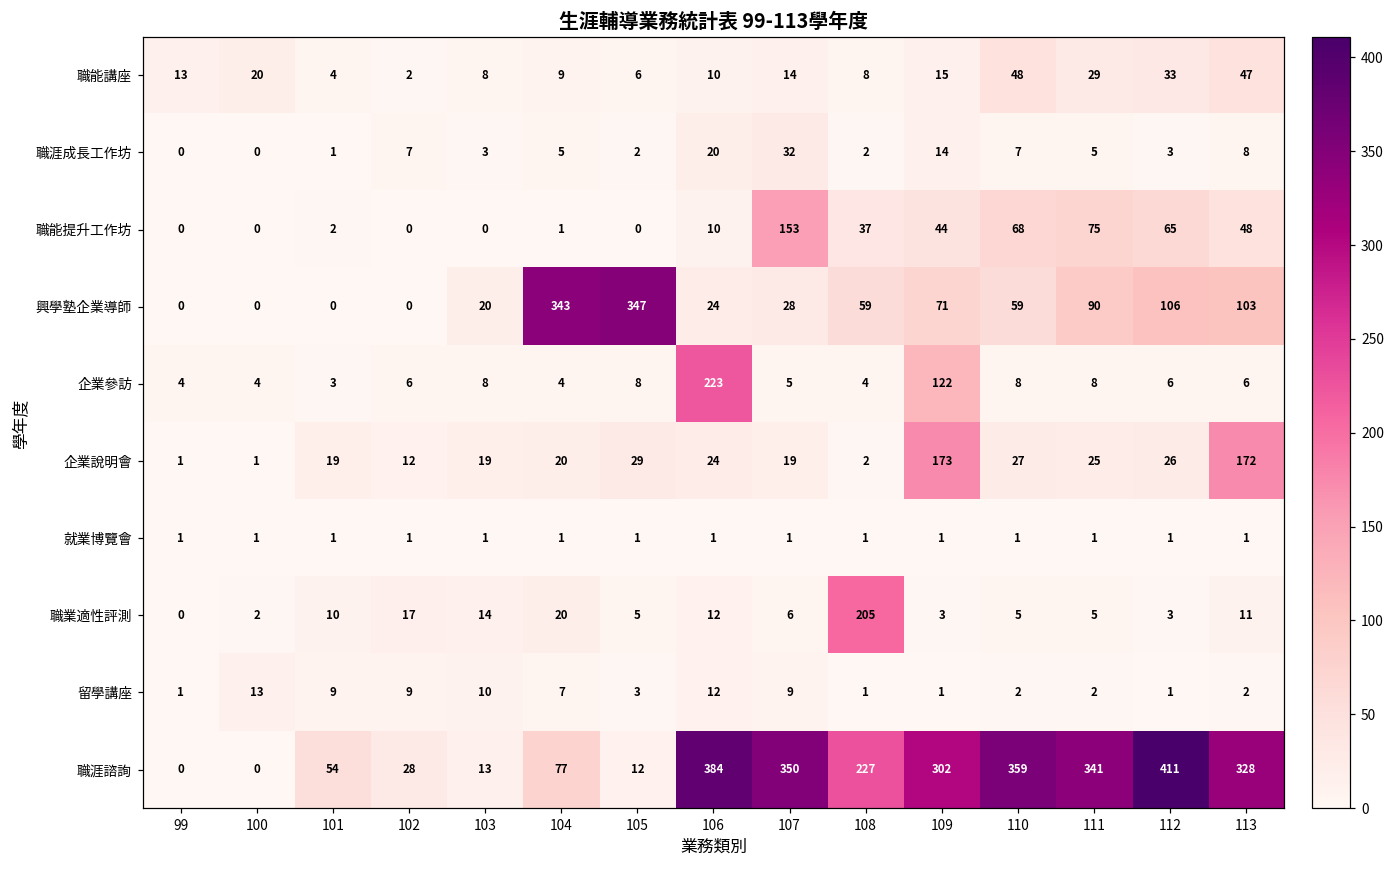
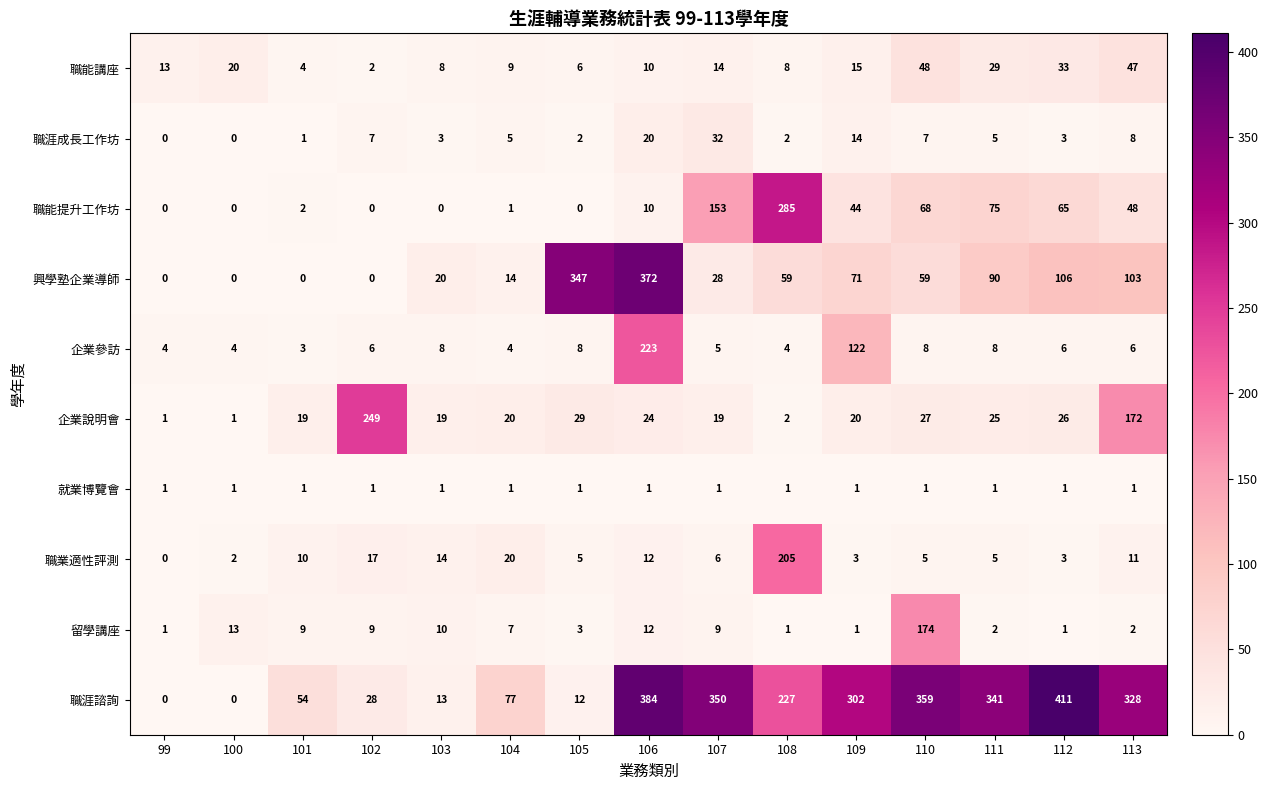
  {
    "職能講座": {
      "99": 13,
      "100": 20,
      "101": 4,
      "102": 2,
      "103": 8,
      "104": 9,
      "105": 6,
      "106": 10,
      "107": 14,
      "108": 8,
      "109": 15,
      "110": 48,
      "111": 29,
      "112": 33,
      "113": 47
    },
    "職涯成長工作坊": {
      "99": 0,
      "100": 0,
      "101": 1,
      "102": 7,
      "103": 3,
      "104": 5,
      "105": 2,
      "106": 20,
      "107": 32,
      "108": 2,
      "109": 14,
      "110": 7,
      "111": 5,
      "112": 3,
      "113": 8
    },
    "職能提升工作坊": {
      "99": 0,
      "100": 0,
      "101": 2,
      "102": 0,
      "103": 0,
      "104": 1,
      "105": 0,
      "106": 10,
      "107": 153,
-     "108": 37,
+     "108": 285,
      "109": 44,
      "110": 68,
      "111": 75,
      "112": 65,
      "113": 48
    },
    "興學塾企業導師": {
      "99": 0,
      "100": 0,
      "101": 0,
      "102": 0,
      "103": 20,
-     "104": 343,
+     "104": 14,
      "105": 347,
-     "106": 24,
+     "106": 372,
      "107": 28,
      "108": 59,
      "109": 71,
      "110": 59,
      "111": 90,
      "112": 106,
      "113": 103
    },
    "企業參訪": {
      "99": 4,
      "100": 4,
      "101": 3,
      "102": 6,
      "103": 8,
      "104": 4,
      "105": 8,
      "106": 223,
      "107": 5,
      "108": 4,
      "109": 122,
      "110": 8,
      "111": 8,
      "112": 6,
      "113": 6
    },
    "企業說明會": {
      "99": 1,
      "100": 1,
      "101": 19,
-     "102": 12,
+     "102": 249,
      "103": 19,
      "104": 20,
      "105": 29,
      "106": 24,
      "107": 19,
      "108": 2,
-     "109": 173,
+     "109": 20,
      "110": 27,
      "111": 25,
      "112": 26,
      "113": 172
    },
    "就業博覽會": {
      "99": 1,
      "100": 1,
      "101": 1,
      "102": 1,
      "103": 1,
      "104": 1,
      "105": 1,
      "106": 1,
      "107": 1,
      "108": 1,
      "109": 1,
      "110": 1,
      "111": 1,
      "112": 1,
      "113": 1
    },
    "職業適性評測": {
      "99": 0,
      "100": 2,
      "101": 10,
      "102": 17,
      "103": 14,
      "104": 20,
      "105": 5,
      "106": 12,
      "107": 6,
      "108": 205,
      "109": 3,
      "110": 5,
      "111": 5,
      "112": 3,
      "113": 11
    },
    "留學講座": {
      "99": 1,
      "100": 13,
      "101": 9,
      "102": 9,
      "103": 10,
      "104": 7,
      "105": 3,
      "106": 12,
      "107": 9,
      "108": 1,
      "109": 1,
-     "110": 2,
+     "110": 174,
      "111": 2,
      "112": 1,
      "113": 2
    },
    "職涯諮詢": {
      "99": 0,
      "100": 0,
      "101": 54,
      "102": 28,
      "103": 13,
      "104": 77,
      "105": 12,
      "106": 384,
      "107": 350,
      "108": 227,
      "109": 302,
      "110": 359,
      "111": 341,
      "112": 411,
      "113": 328
    }
  }
